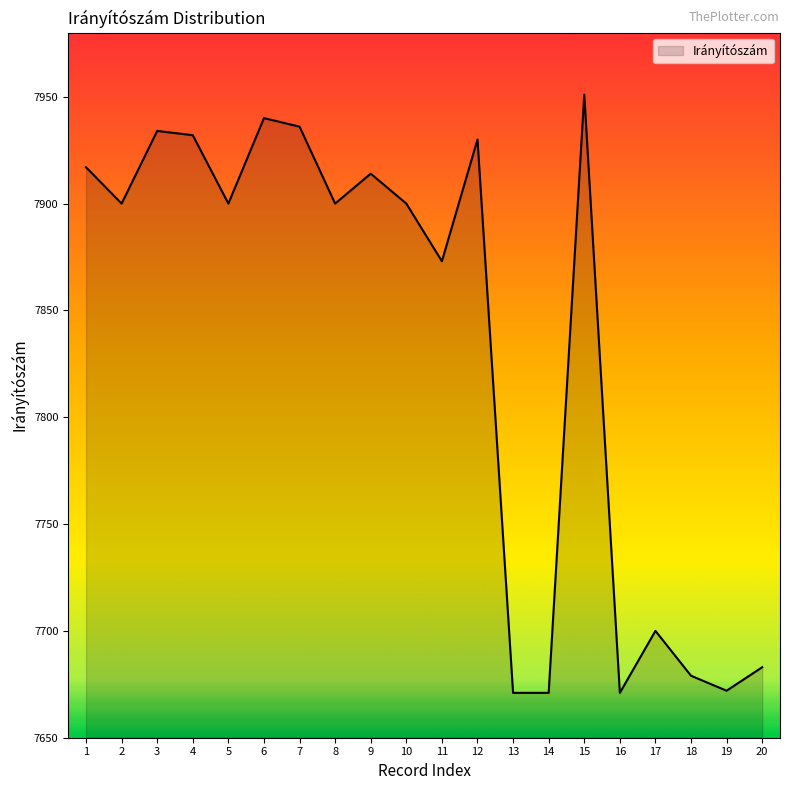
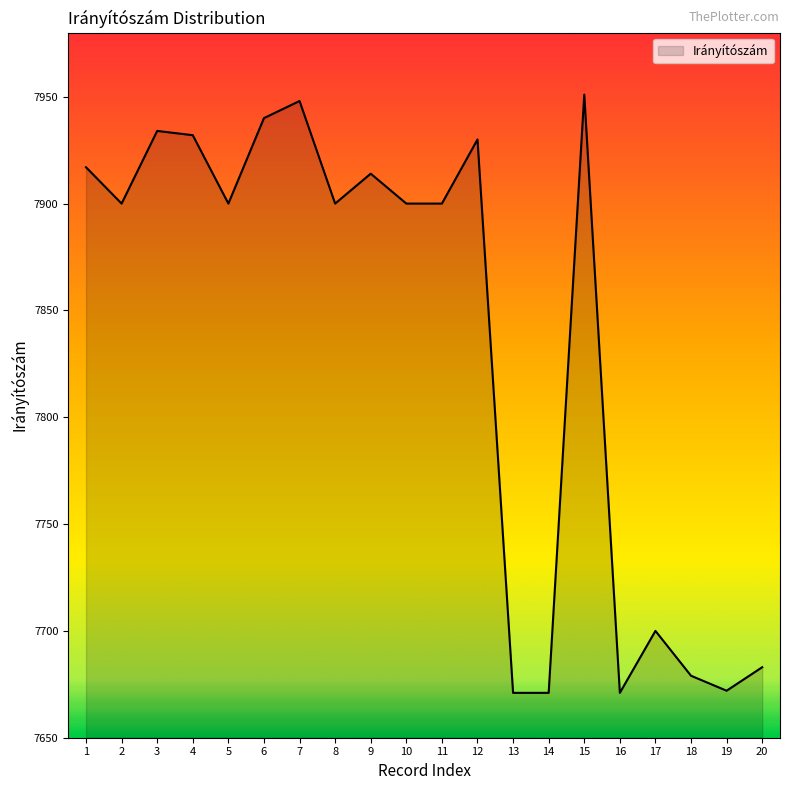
  {
    "1": 7917,
    "2": 7900,
    "3": 7934,
    "4": 7932,
    "5": 7900,
    "6": 7940,
-   "7": 7936,
+   "7": 7948,
    "8": 7900,
    "9": 7914,
    "10": 7900,
-   "11": 7873,
+   "11": 7900,
    "12": 7930,
    "13": 7671,
    "14": 7671,
    "15": 7951,
    "16": 7671,
    "17": 7700,
    "18": 7679,
    "19": 7672,
    "20": 7683
  }
